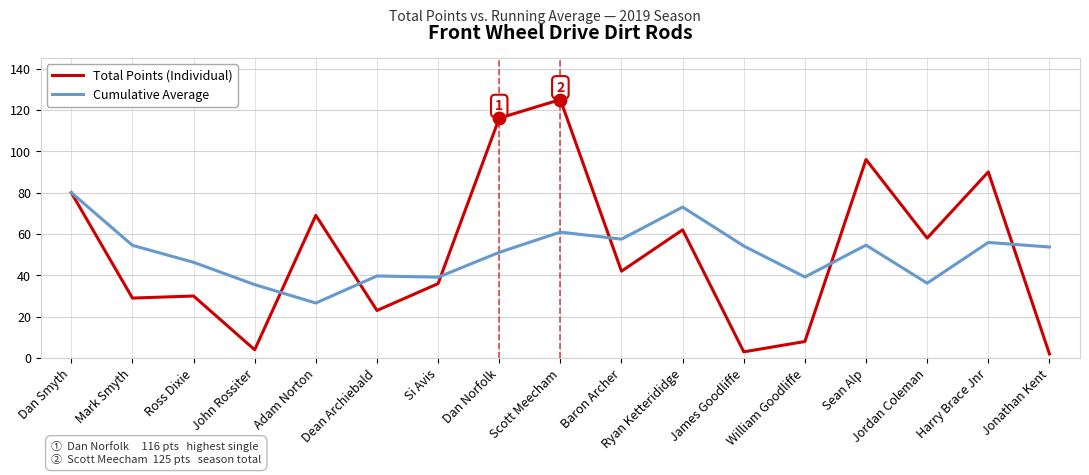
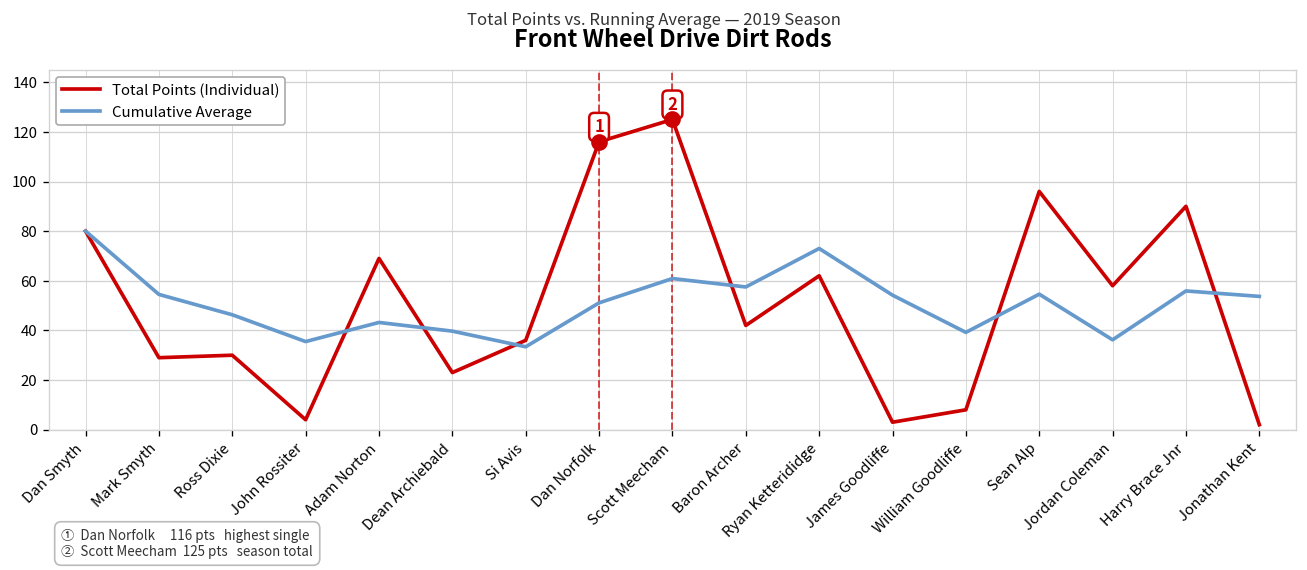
  {
    "Cumulative Average": {
      "Mark Smyth": 55,
      "Ross Dixie": 46,
      "John Rossiter": 36,
-     "Adam Norton": 27,
+     "Adam Norton": 43,
      "Dean Archiebald": 40,
-     "Si Avis": 39,
+     "Si Avis": 33,
      "Dan Norfolk": 51,
      "Scott Meecham": 61,
      "Baron Archer": 58,
      "Ryan Ketterididge": 73,
      "James Goodliffe": 54,
      "William Goodliffe": 39,
      "Sean Alp": 55,
      "Jordan Coleman": 36,
      "Harry Brace Jnr": 56,
      "Jonathan Kent": 54
    }
  }
